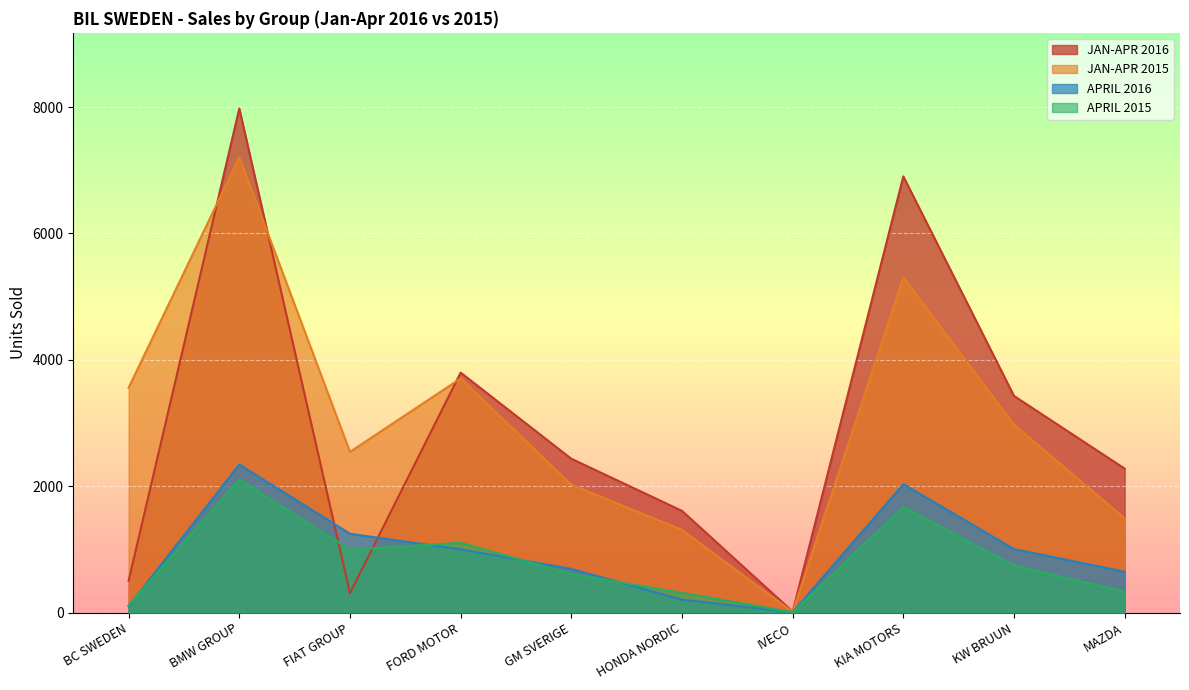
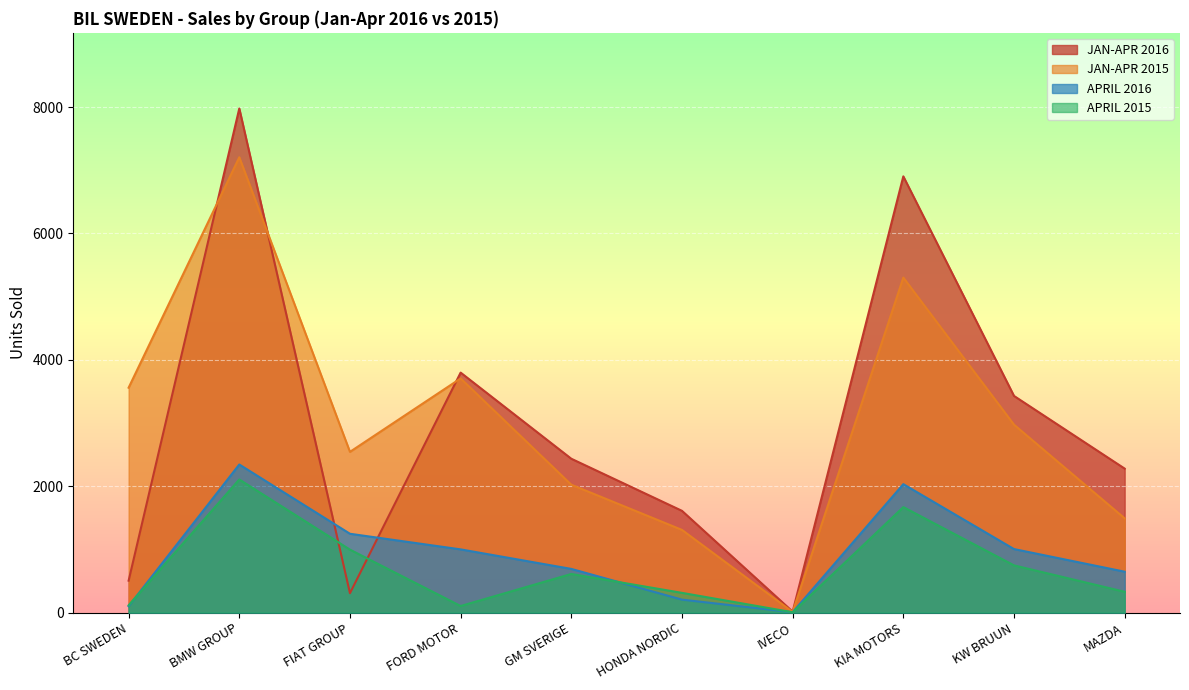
  {
    "JAN-APR 2016": {
      "BC SWEDEN": 500,
      "BMW GROUP": 8000,
      "FIAT GROUP": 300,
      "FORD MOTOR": 3800,
      "GM SVERIGE": 2400,
      "HONDA NORDIC": 1600,
      "KIA MOTORS": 6900,
      "KW BRUUN": 3400,
      "MAZDA": 2300
    },
    "JAN-APR 2015": {
      "BC SWEDEN": 3600,
      "BMW GROUP": 7200,
      "FIAT GROUP": 2500,
      "FORD MOTOR": 3700,
      "GM SVERIGE": 2000,
      "HONDA NORDIC": 1300,
      "KIA MOTORS": 5300,
      "KW BRUUN": 3000,
      "MAZDA": 1500
    },
    "APRIL 2016": {
      "BMW GROUP": 2300,
      "FIAT GROUP": 1200,
      "FORD MOTOR": 1000,
      "GM SVERIGE": 700,
      "HONDA NORDIC": 200,
      "KIA MOTORS": 2000,
      "KW BRUUN": 1000,
      "MAZDA": 600
    },
    "APRIL 2015": {
      "BMW GROUP": 2100,
      "FIAT GROUP": 1000,
-     "FORD MOTOR": 1100,
+     "FORD MOTOR": 100,
      "GM SVERIGE": 600,
      "HONDA NORDIC": 300,
      "KIA MOTORS": 1700,
      "KW BRUUN": 700,
      "MAZDA": 300
    }
  }
